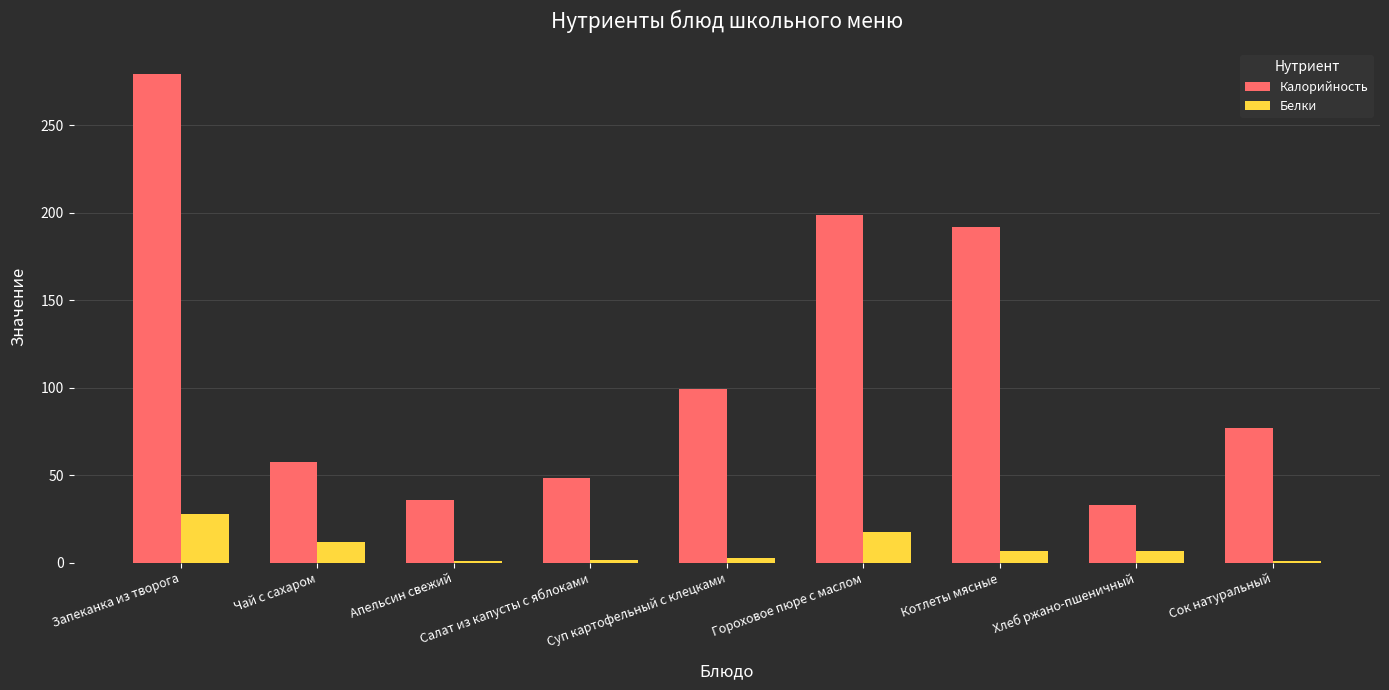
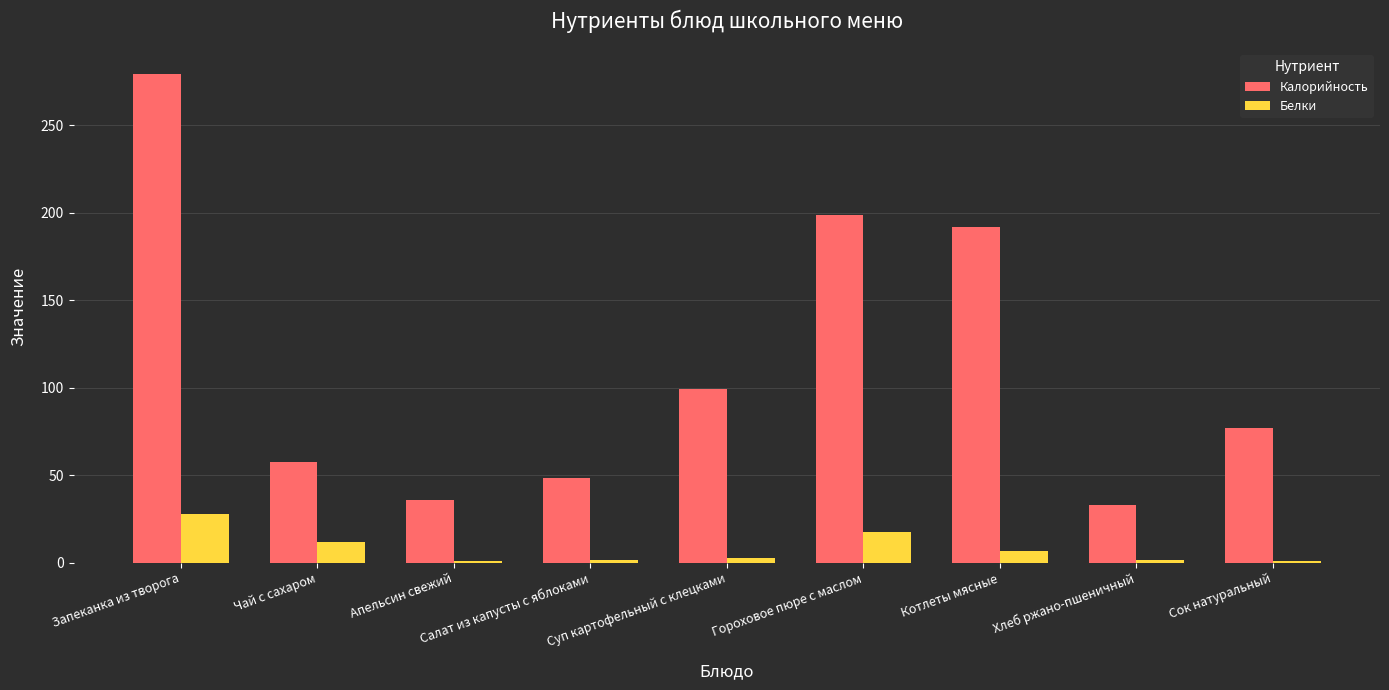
  {
    "Калорийность": {
      "Запеканка из творога": 280,
      "Чай с сахаром": 58,
      "Апельсин свежий": 36,
      "Салат из капусты с яблоками": 48,
      "Суп картофельный с клецками": 100,
      "Гороховое пюре с маслом": 199,
      "Котлеты мясные": 192,
      "Хлеб ржано-пшеничный": 33,
      "Сок натуральный": 77
    },
    "Белки": {
      "Запеканка из творога": 28,
      "Чай с сахаром": 12,
      "Салат из капусты с яблоками": 2,
      "Суп картофельный с клецками": 3,
      "Гороховое пюре с маслом": 18,
      "Котлеты мясные": 6,
-     "Хлеб ржано-пшеничный": 7
+     "Хлеб ржано-пшеничный": 1
    }
  }
